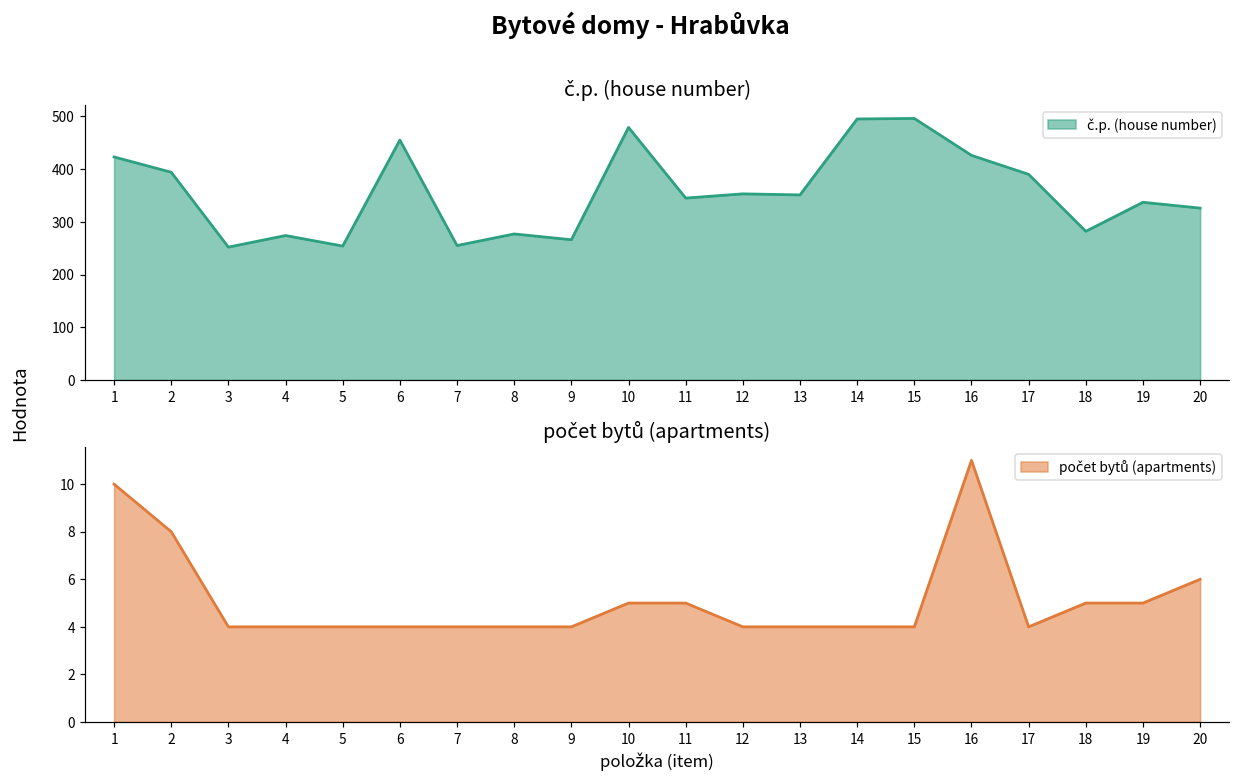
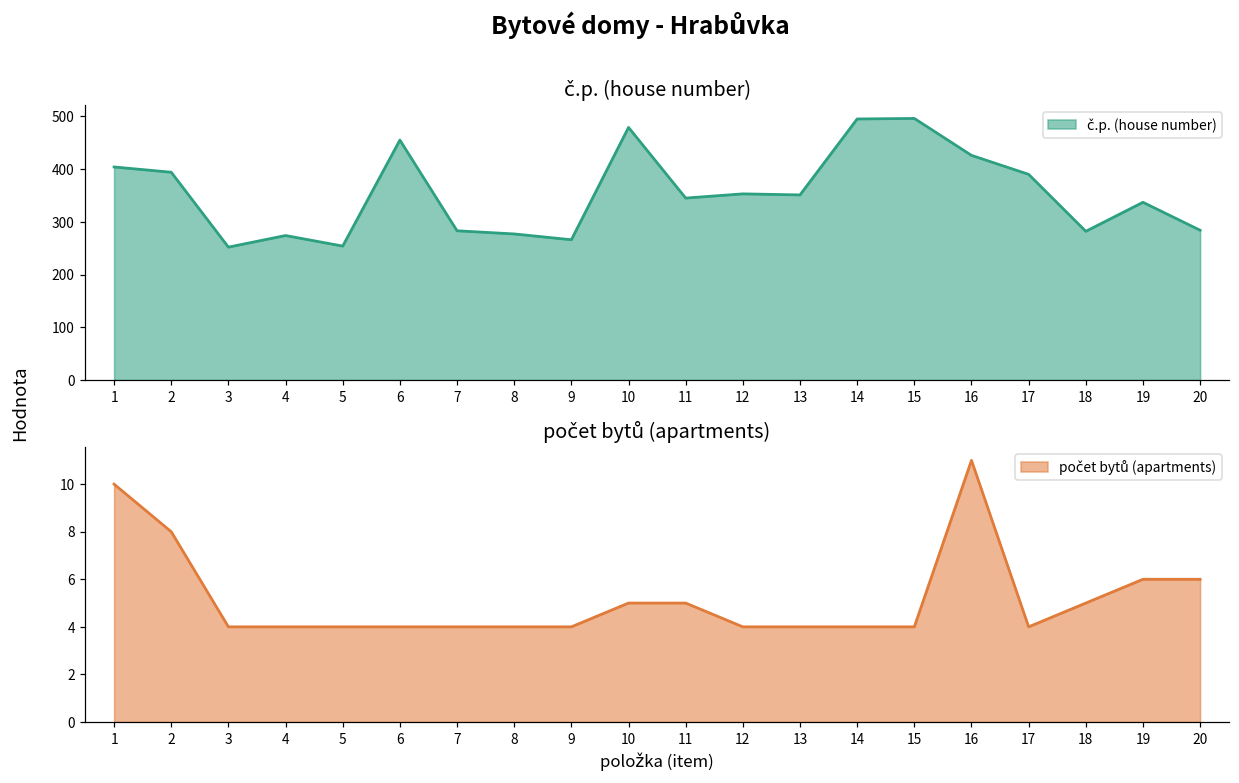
  {
    "č.p. (house number)": {
-     "1": 420,
+     "1": 400,
      "2": 390,
      "3": 250,
      "4": 270,
      "5": 250,
      "6": 460,
-     "7": 260,
+     "7": 280,
      "8": 280,
      "9": 270,
      "10": 480,
      "11": 350,
      "12": 350,
      "13": 350,
      "14": 500,
      "15": 500,
      "16": 430,
      "17": 390,
      "18": 280,
      "19": 340,
-     "20": 330
+     "20": 280
    },
    "počet bytů (apartments)": {
      "1": 10,
      "2": 8,
      "3": 4,
      "4": 4,
      "5": 4,
      "6": 4,
      "7": 4,
      "8": 4,
      "9": 4,
      "10": 5,
      "11": 5,
      "12": 4,
      "13": 4,
      "14": 4,
      "15": 4,
      "16": 11,
      "17": 4,
      "18": 5,
-     "19": 5,
+     "19": 6,
      "20": 6
    }
  }
